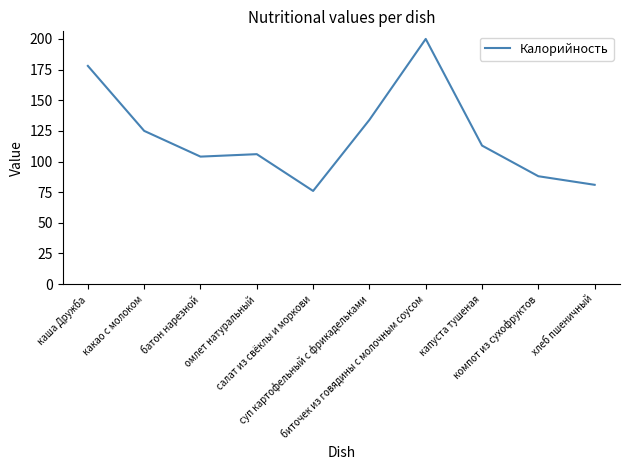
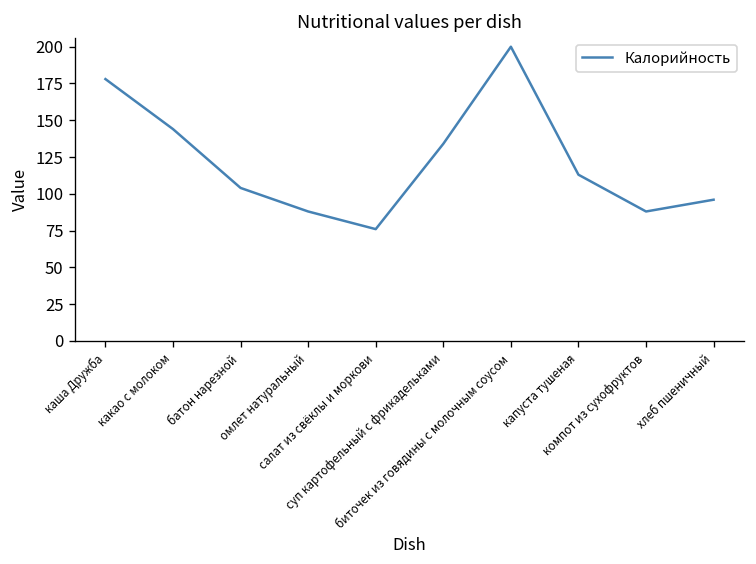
  {
    "каша Дружба": 178,
-   "какао с молоком": 125,
+   "какао с молоком": 144,
    "батон нарезной": 104,
-   "омлет натуральный": 106,
+   "омлет натуральный": 88,
    "салат из свёклы и моркови": 76,
    "суп картофельный с фрикадельками": 134,
    "биточек из говядины с молочным соусом": 200,
    "капуста тушеная": 113,
    "компот из сухофруктов": 88,
-   "хлеб пшеничный": 81
+   "хлеб пшеничный": 96
  }
